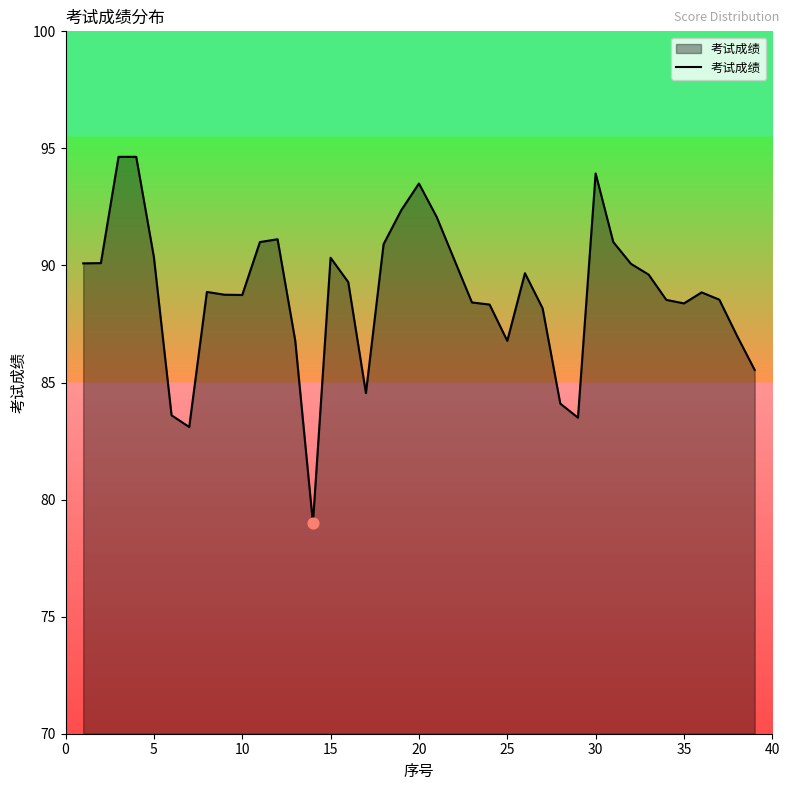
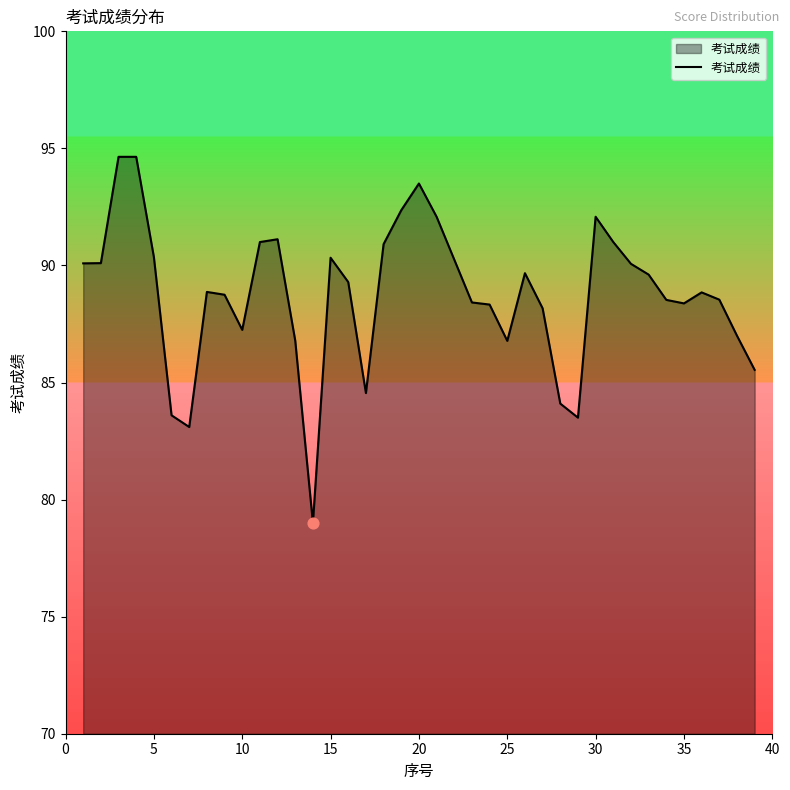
  {
    "考试成绩": {
      "5": 90.4,
-     "10": 88.7,
+     "10": 87.3,
      "15": 90.3,
      "20": 93.5,
      "25": 86.8,
-     "30": 93.9,
+     "30": 92.1,
      "35": 88.4
    }
  }
